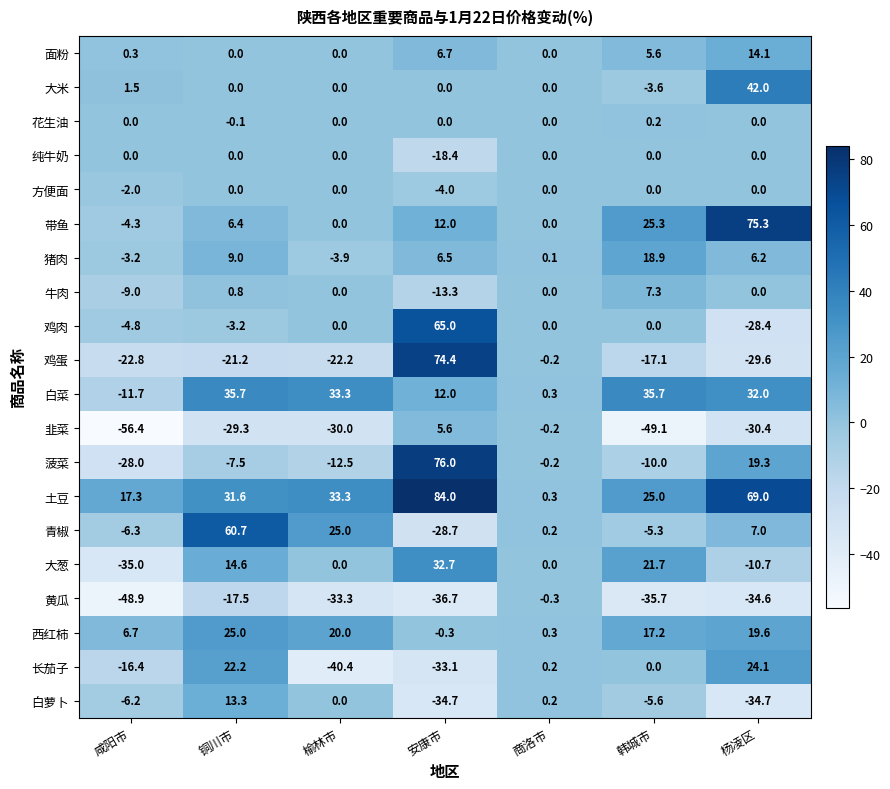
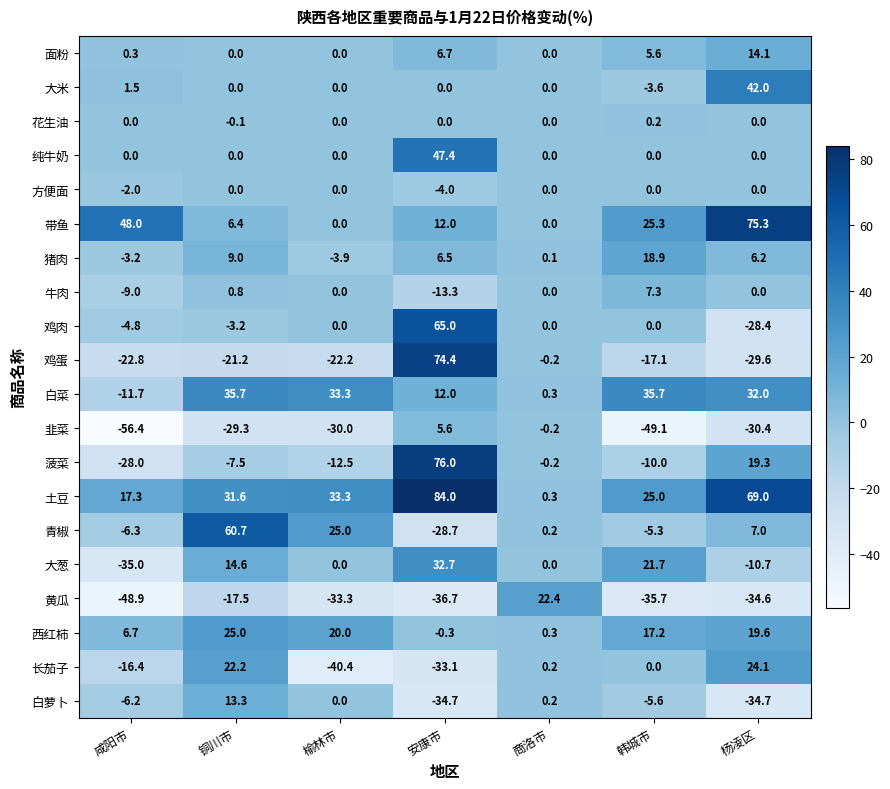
  {
    "面粉": {
      "咸阳市": 0.3,
      "铜川市": 0.0,
      "榆林市": 0.0,
      "安康市": 6.7,
      "商洛市": 0.0,
      "韩城市": 5.6,
      "杨凌区": 14.1
    },
    "大米": {
      "咸阳市": 1.5,
      "铜川市": 0.0,
      "榆林市": 0.0,
      "安康市": 0.0,
      "商洛市": 0.0,
      "韩城市": -3.6,
      "杨凌区": 42.0
    },
    "花生油": {
      "咸阳市": 0.0,
      "铜川市": -0.1,
      "榆林市": 0.0,
      "安康市": 0.0,
      "商洛市": 0.0,
      "韩城市": 0.2,
      "杨凌区": 0.0
    },
    "纯牛奶": {
      "咸阳市": 0.0,
      "铜川市": 0.0,
      "榆林市": 0.0,
-     "安康市": -18.4,
+     "安康市": 47.4,
      "商洛市": 0.0,
      "韩城市": 0.0,
      "杨凌区": 0.0
    },
    "方便面": {
      "咸阳市": -2.0,
      "铜川市": 0.0,
      "榆林市": 0.0,
      "安康市": -4.0,
      "商洛市": 0.0,
      "韩城市": 0.0,
      "杨凌区": 0.0
    },
    "带鱼": {
-     "咸阳市": -4.3,
+     "咸阳市": 48.0,
      "铜川市": 6.4,
      "榆林市": 0.0,
      "安康市": 12.0,
      "商洛市": 0.0,
      "韩城市": 25.3,
      "杨凌区": 75.3
    },
    "猪肉": {
      "咸阳市": -3.2,
      "铜川市": 9.0,
      "榆林市": -3.9,
      "安康市": 6.5,
      "商洛市": 0.1,
      "韩城市": 18.9,
      "杨凌区": 6.2
    },
    "牛肉": {
      "咸阳市": -9.0,
      "铜川市": 0.8,
      "榆林市": 0.0,
      "安康市": -13.3,
      "商洛市": 0.0,
      "韩城市": 7.3,
      "杨凌区": 0.0
    },
    "鸡肉": {
      "咸阳市": -4.8,
      "铜川市": -3.2,
      "榆林市": 0.0,
      "安康市": 65.0,
      "商洛市": 0.0,
      "韩城市": 0.0,
      "杨凌区": -28.4
    },
    "鸡蛋": {
      "咸阳市": -22.8,
      "铜川市": -21.2,
      "榆林市": -22.2,
      "安康市": 74.4,
      "商洛市": -0.2,
      "韩城市": -17.1,
      "杨凌区": -29.6
    },
    "白菜": {
      "咸阳市": -11.7,
      "铜川市": 35.7,
      "榆林市": 33.3,
      "安康市": 12.0,
      "商洛市": 0.3,
      "韩城市": 35.7,
      "杨凌区": 32.0
    },
    "韭菜": {
      "咸阳市": -56.4,
      "铜川市": -29.3,
      "榆林市": -30.0,
      "安康市": 5.6,
      "商洛市": -0.2,
      "韩城市": -49.1,
      "杨凌区": -30.4
    },
    "菠菜": {
      "咸阳市": -28.0,
      "铜川市": -7.5,
      "榆林市": -12.5,
      "安康市": 76.0,
      "商洛市": -0.2,
      "韩城市": -10.0,
      "杨凌区": 19.3
    },
    "土豆": {
      "咸阳市": 17.3,
      "铜川市": 31.6,
      "榆林市": 33.3,
      "安康市": 84.0,
      "商洛市": 0.3,
      "韩城市": 25.0,
      "杨凌区": 69.0
    },
    "青椒": {
      "咸阳市": -6.3,
      "铜川市": 60.7,
      "榆林市": 25.0,
      "安康市": -28.7,
      "商洛市": 0.2,
      "韩城市": -5.3,
      "杨凌区": 7.0
    },
    "大葱": {
      "咸阳市": -35.0,
      "铜川市": 14.6,
      "榆林市": 0.0,
      "安康市": 32.7,
      "商洛市": 0.0,
      "韩城市": 21.7,
      "杨凌区": -10.7
    },
    "黄瓜": {
      "咸阳市": -48.9,
      "铜川市": -17.5,
      "榆林市": -33.3,
      "安康市": -36.7,
-     "商洛市": -0.3,
+     "商洛市": 22.4,
      "韩城市": -35.7,
      "杨凌区": -34.6
    },
    "西红柿": {
      "咸阳市": 6.7,
      "铜川市": 25.0,
      "榆林市": 20.0,
      "安康市": -0.3,
      "商洛市": 0.3,
      "韩城市": 17.2,
      "杨凌区": 19.6
    },
    "长茄子": {
      "咸阳市": -16.4,
      "铜川市": 22.2,
      "榆林市": -40.4,
      "安康市": -33.1,
      "商洛市": 0.2,
      "韩城市": 0.0,
      "杨凌区": 24.1
    },
    "白萝卜": {
      "咸阳市": -6.2,
      "铜川市": 13.3,
      "榆林市": 0.0,
      "安康市": -34.7,
      "商洛市": 0.2,
      "韩城市": -5.6,
      "杨凌区": -34.7
    }
  }
